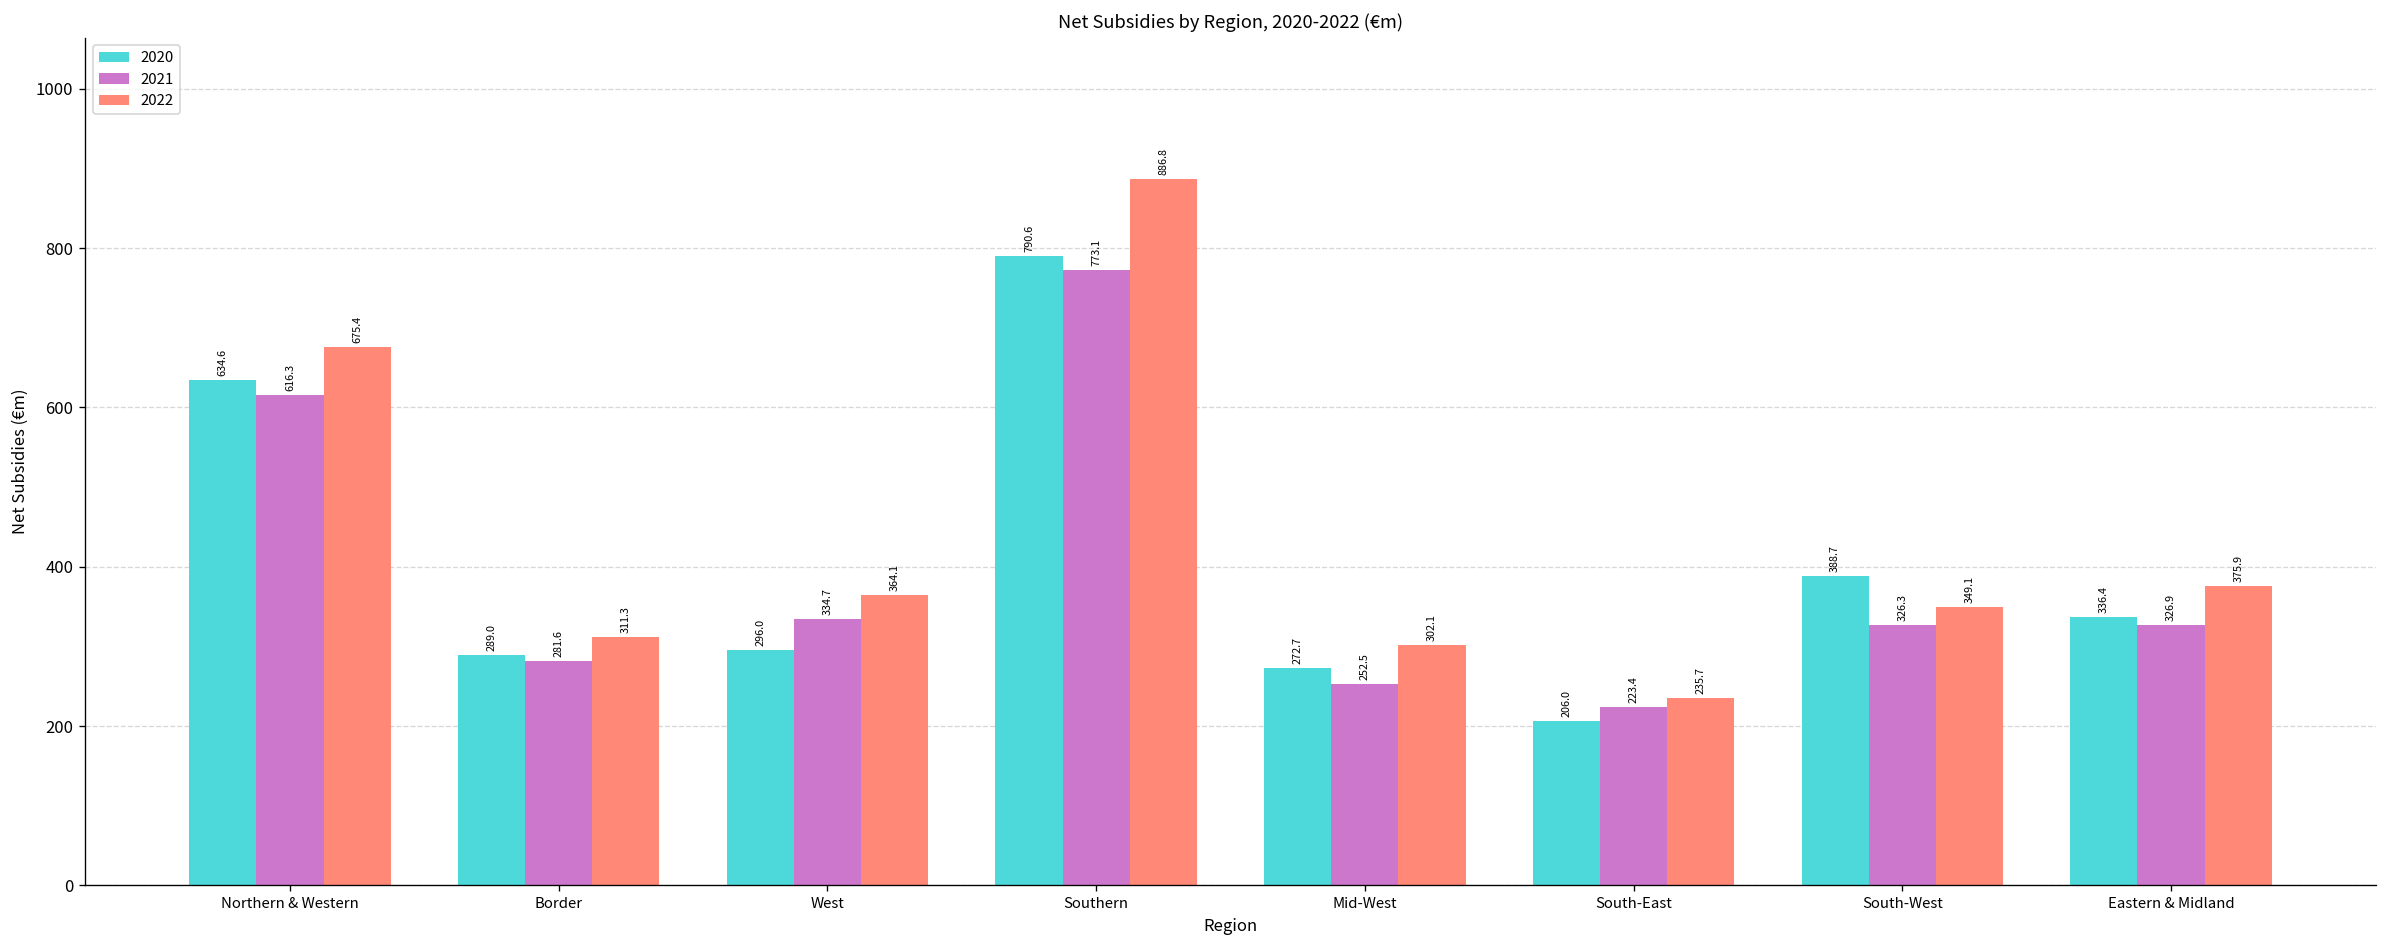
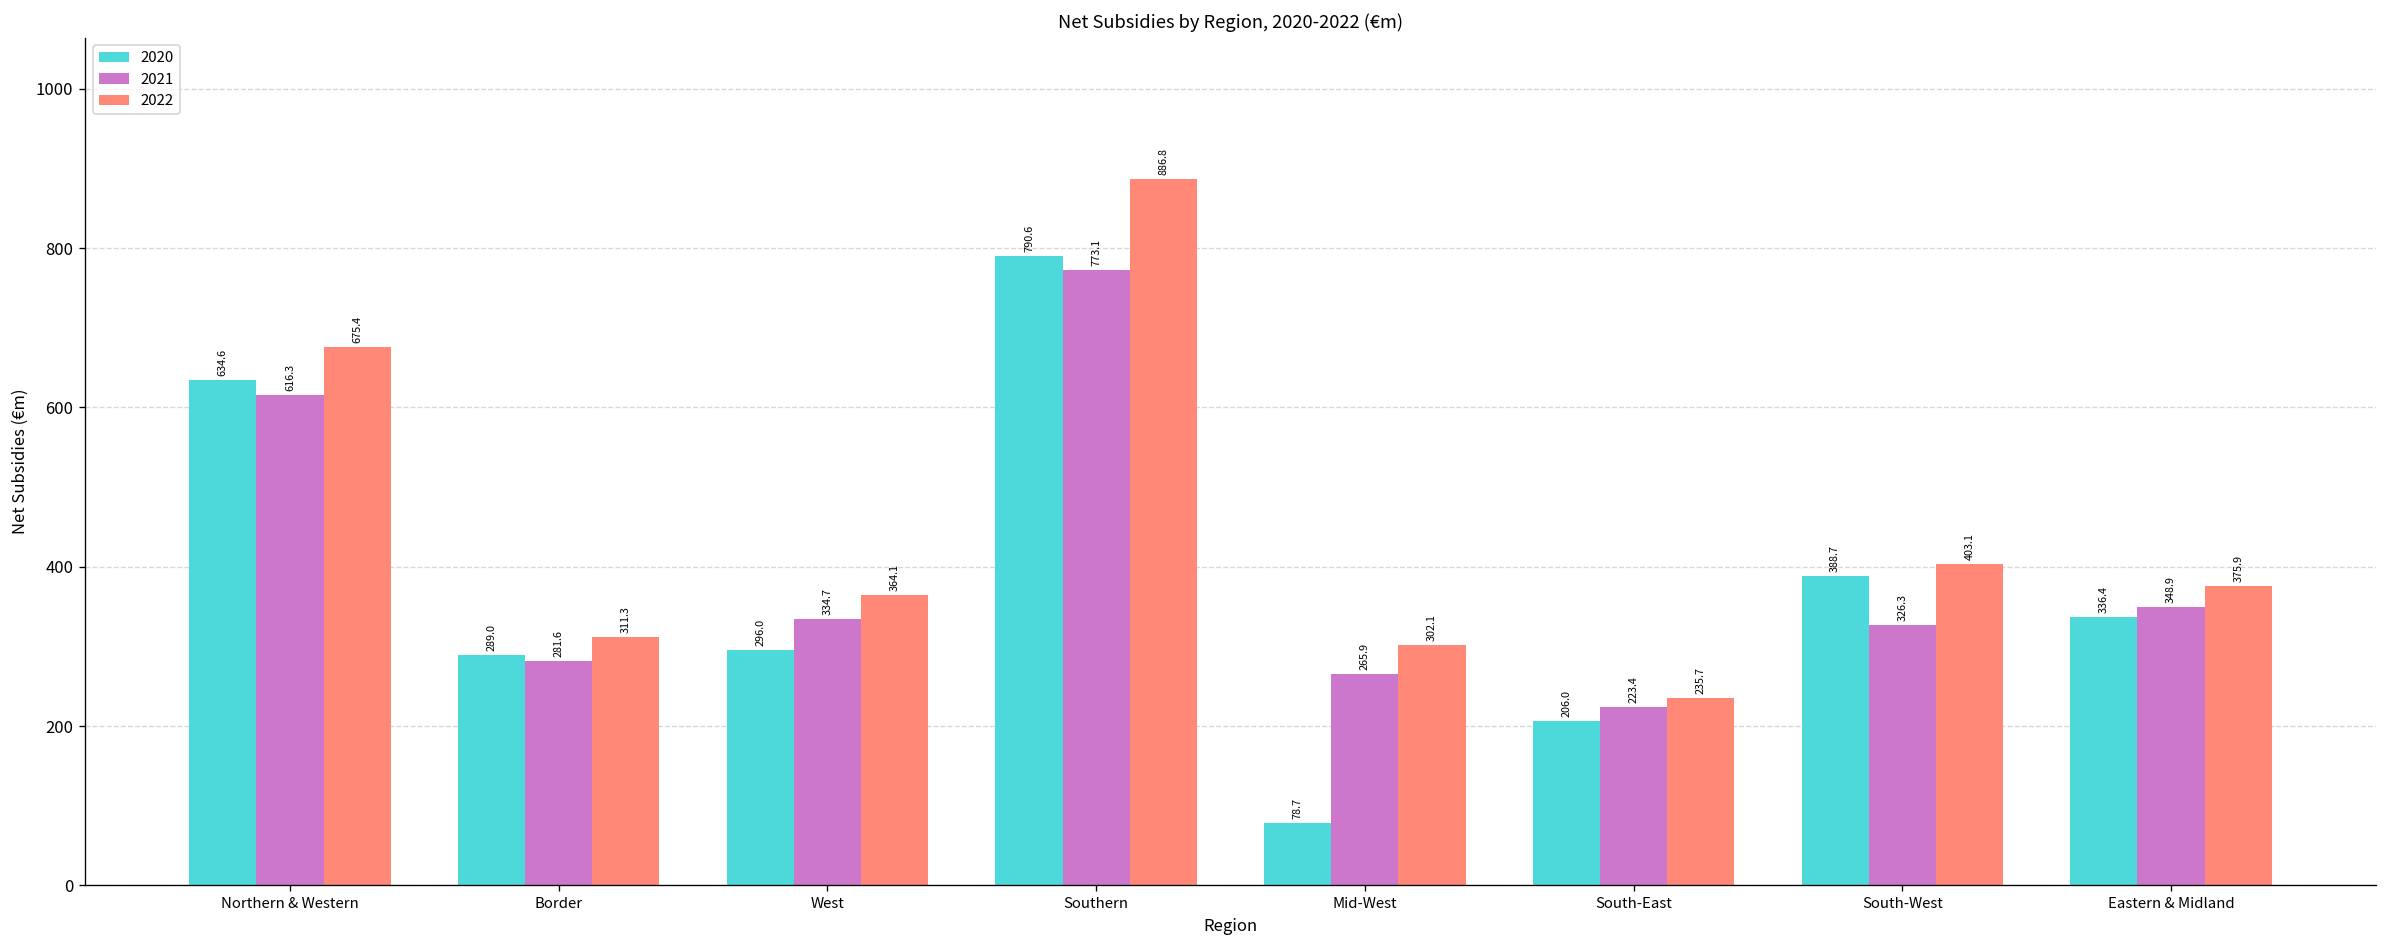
  {
    "2020": {
      "Northern & Western": 634.6,
      "Border": 289.0,
      "West": 296.0,
      "Southern": 790.6,
-     "Mid-West": 272.7,
+     "Mid-West": 78.7,
      "South-East": 206.0,
      "South-West": 388.7,
      "Eastern & Midland": 336.4
    },
    "2021": {
      "Northern & Western": 616.3,
      "Border": 281.6,
      "West": 334.7,
      "Southern": 773.1,
-     "Mid-West": 252.5,
+     "Mid-West": 265.9,
      "South-East": 223.4,
      "South-West": 326.3,
-     "Eastern & Midland": 326.9
+     "Eastern & Midland": 348.9
    },
    "2022": {
      "Northern & Western": 675.4,
      "Border": 311.3,
      "West": 364.1,
      "Southern": 886.8,
      "Mid-West": 302.1,
      "South-East": 235.7,
-     "South-West": 349.1,
+     "South-West": 403.1,
      "Eastern & Midland": 375.9
    }
  }
